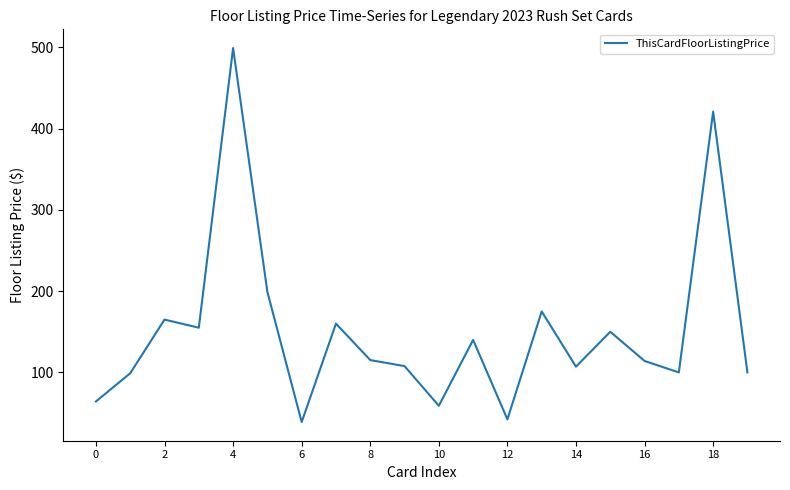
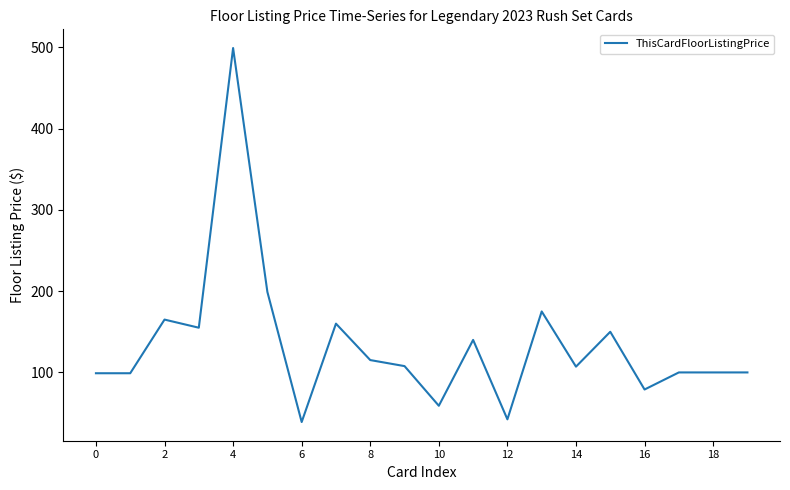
  {
-   "0": 60,
+   "0": 100,
    "2": 170,
    "4": 500,
    "6": 40,
    "8": 120,
    "10": 60,
    "12": 40,
    "14": 110,
-   "16": 110,
-   "18": 420
+   "16": 80,
+   "18": 100
  }
